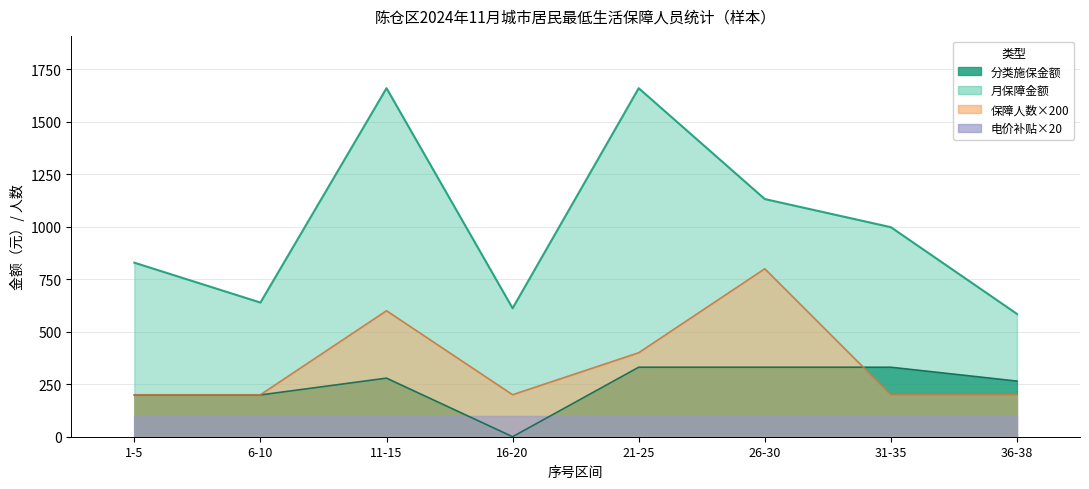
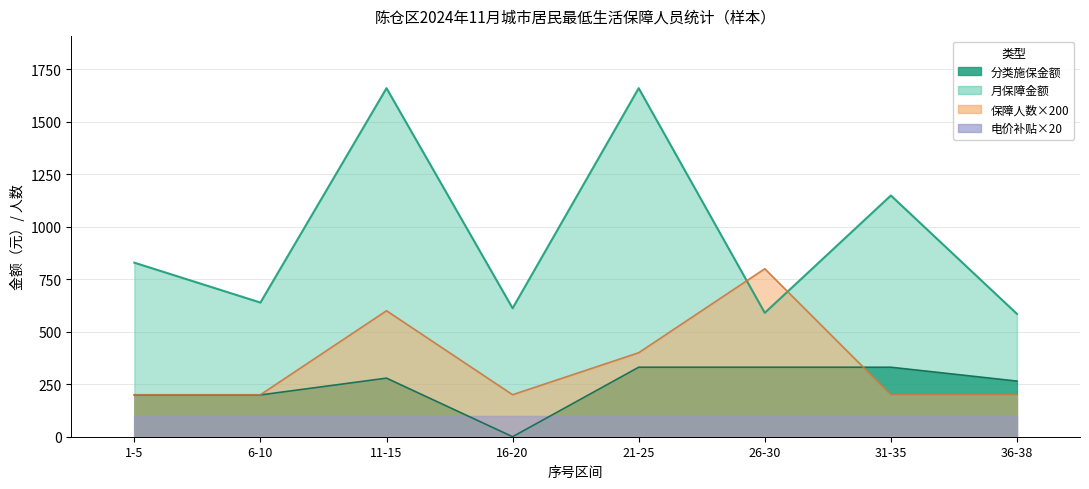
  {
    "月保障金额": {
      "1-5": 830,
      "6-10": 640,
      "11-15": 1660,
      "16-20": 610,
      "21-25": 1660,
-     "26-30": 1130,
-     "31-35": 1000,
+     "26-30": 590,
+     "31-35": 1150,
      "36-38": 590
    },
    "分类施保金额": {
      "11-15": 280,
      "16-20": 0,
      "21-25": 330,
      "26-30": 330,
      "31-35": 330,
      "36-38": 270
    },
    "保障人数×200": {
      "11-15": 600,
      "16-20": 200,
      "21-25": 400,
      "26-30": 800,
      "31-35": 200,
      "36-38": 200
    },
    "电价补贴×20": {
      "1-5": 100,
      "6-10": 100,
      "11-15": 100,
      "16-20": 100,
      "21-25": 100,
      "26-30": 100,
      "31-35": 100,
      "36-38": 100
    }
  }
